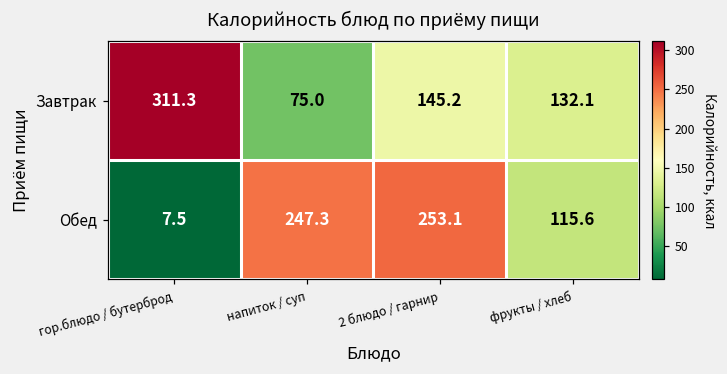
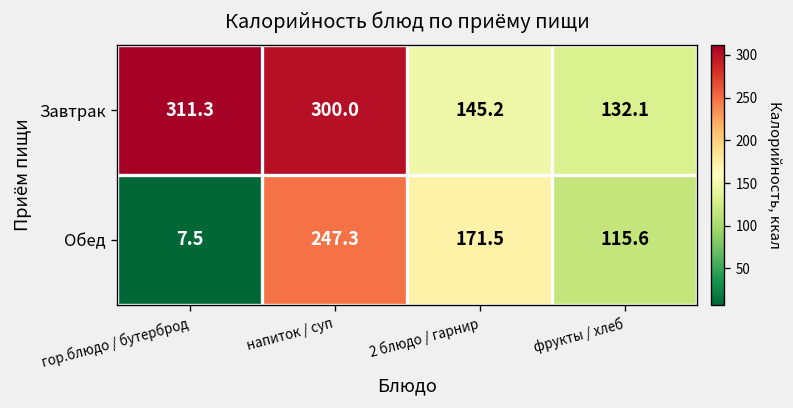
  {
    "Завтрак": {
      "гор.блюдо / бутерброд": 311.3,
-     "напиток / суп": 75.0,
+     "напиток / суп": 300.0,
      "2 блюдо / гарнир": 145.2,
      "фрукты / хлеб": 132.1
    },
    "Обед": {
      "гор.блюдо / бутерброд": 7.5,
      "напиток / суп": 247.3,
-     "2 блюдо / гарнир": 253.1,
+     "2 блюдо / гарнир": 171.5,
      "фрукты / хлеб": 115.6
    }
  }
